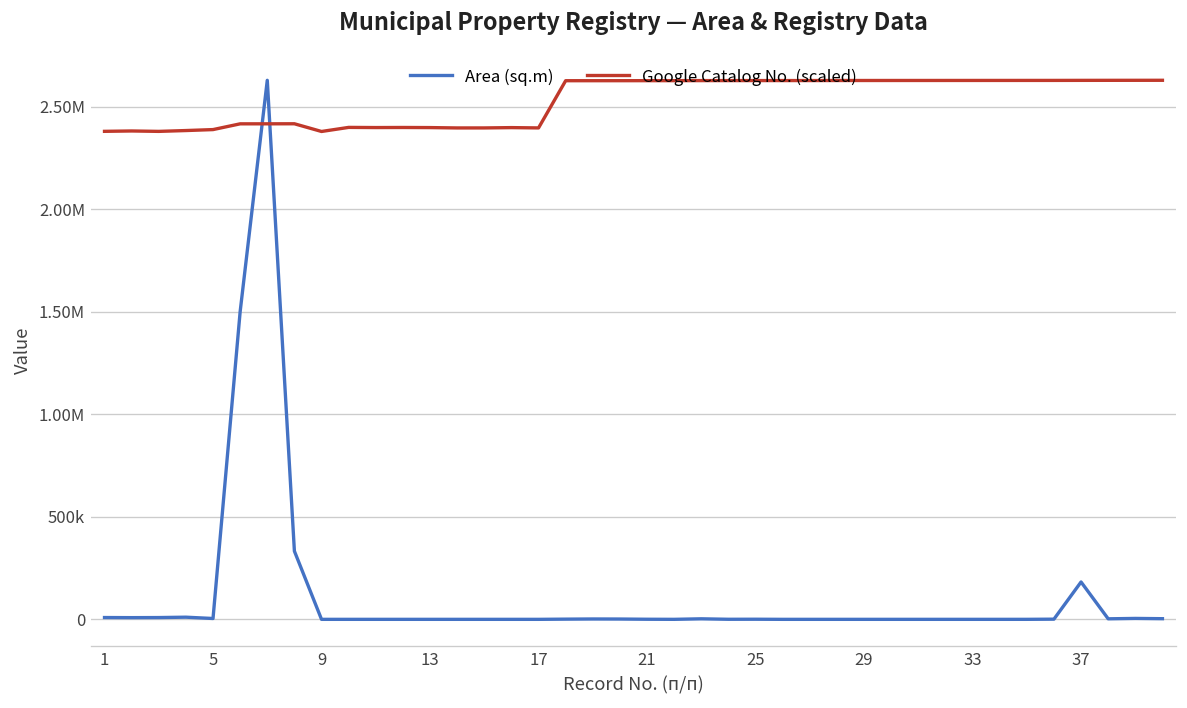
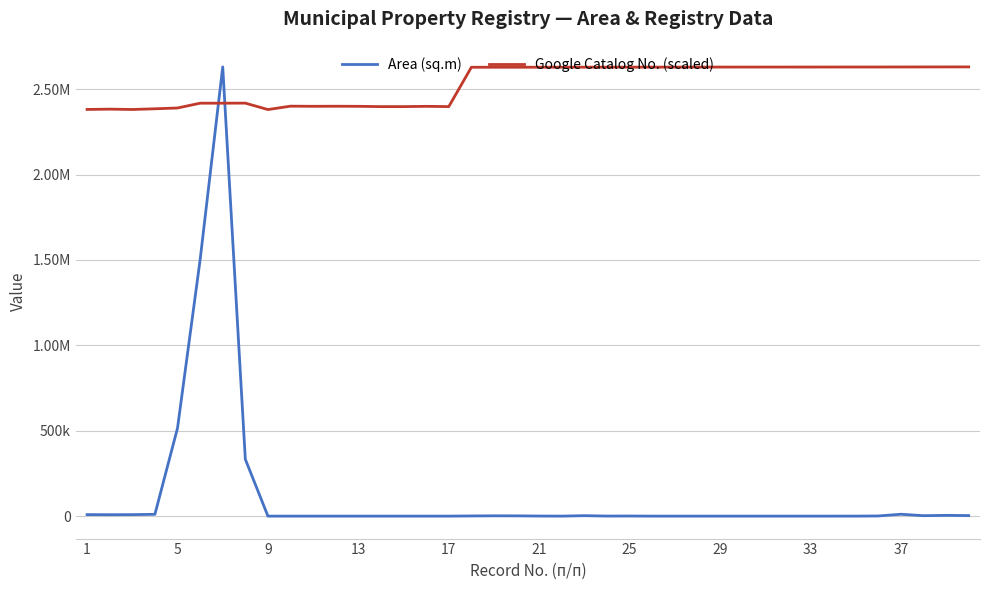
  {
    "Area (sq.m)": {
      "1": 10000,
-     "5": 0,
+     "5": 520000,
      "9": 0,
      "13": 0,
      "17": 0,
      "21": 0,
      "25": 0,
      "29": 0,
      "33": 0,
-     "37": 180000
+     "37": 10000
    },
    "Google Catalog No. (scaled)": {
      "1": 2380000,
      "5": 2390000,
      "9": 2380000,
      "13": 2400000,
      "17": 2400000,
      "21": 2630000,
      "25": 2630000,
      "29": 2630000,
      "33": 2630000,
      "37": 2630000
    }
  }
